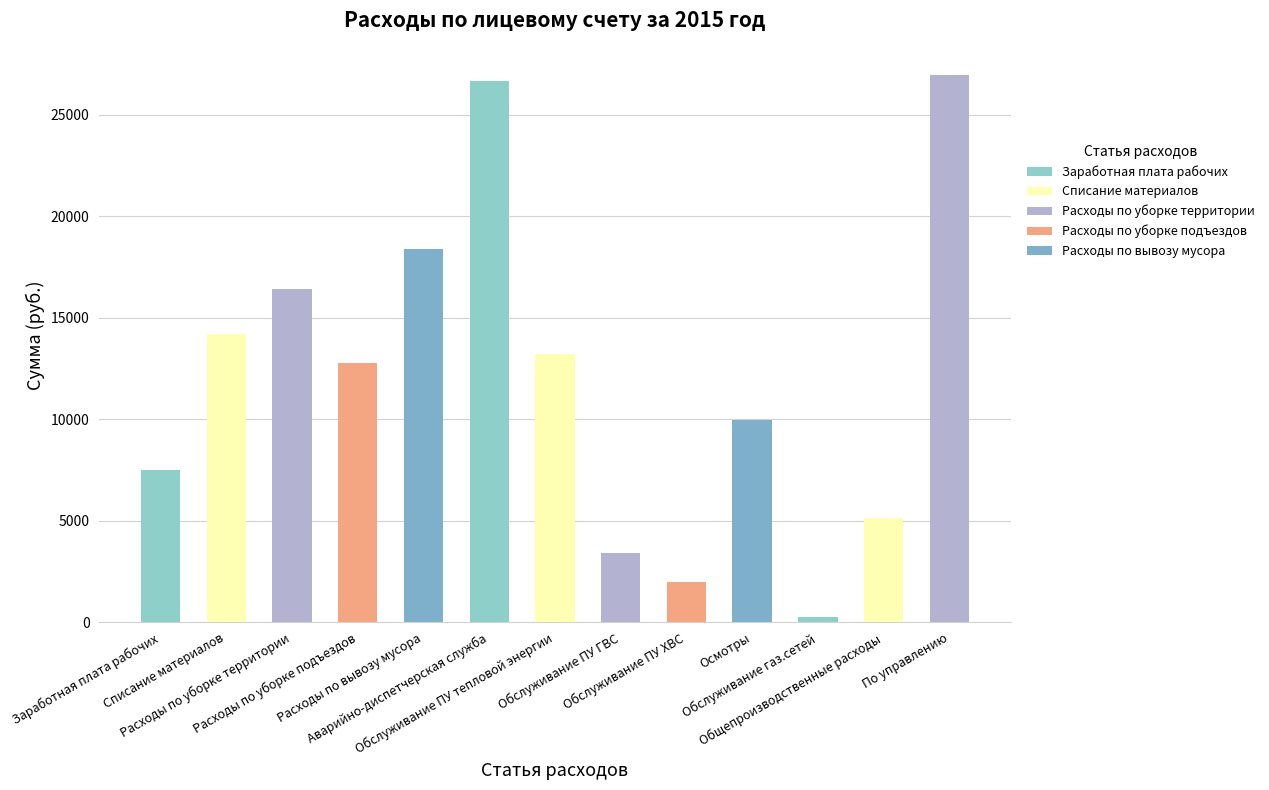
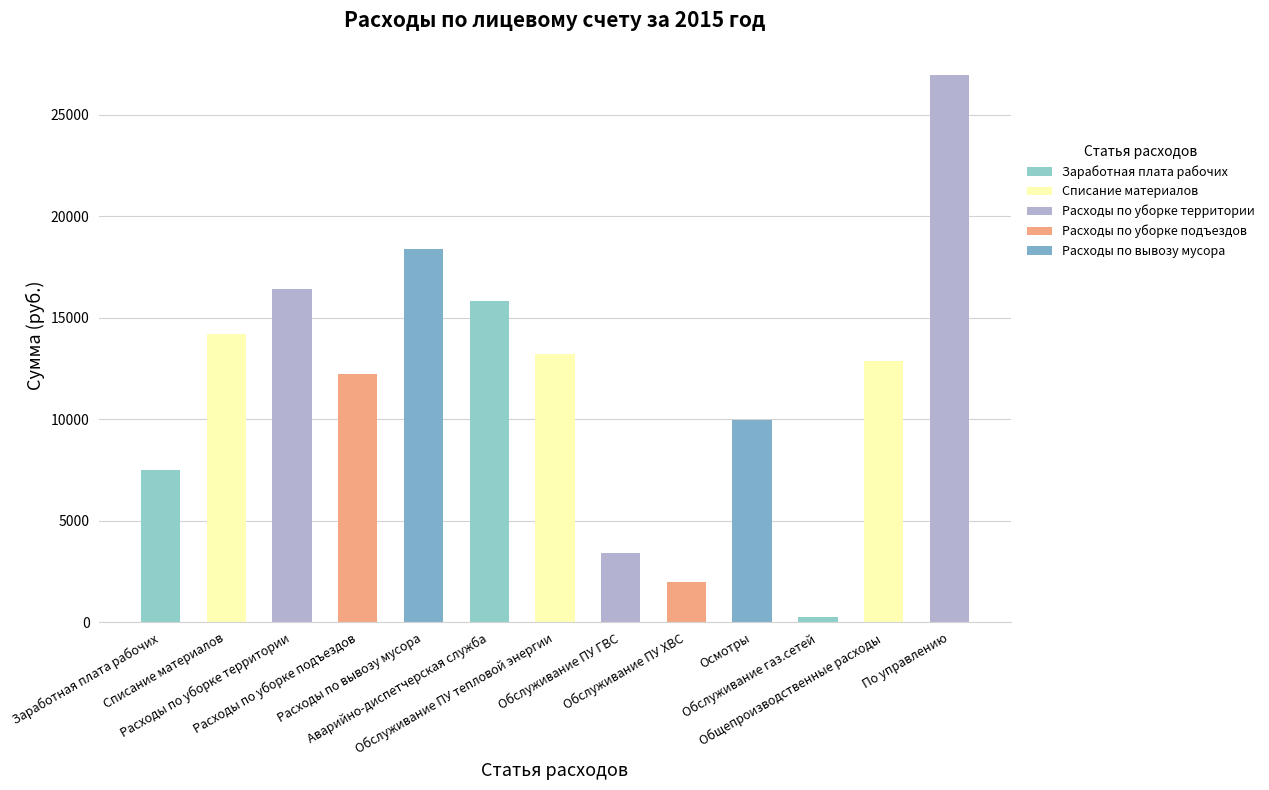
  {
    "Заработная плата рабочих": 7500,
    "Списание материалов": 14200,
    "Расходы по уборке территории": 16400,
-   "Расходы по уборке подъездов": 12800,
+   "Расходы по уборке подъездов": 12300,
    "Расходы по вывозу мусора": 18400,
-   "Аварийно-диспетчерская служба": 26700,
+   "Аварийно-диспетчерская служба": 15800,
    "Обслуживание ПУ тепловой энергии": 13200,
    "Обслуживание ПУ ГВС": 3400,
    "Обслуживание ПУ ХВС": 2000,
    "Осмотры": 9900,
    "Обслуживание газ.сетей": 200,
-   "Общепроизводственные расходы": 5100,
+   "Общепроизводственные расходы": 12900,
    "По управлению": 27000
  }
